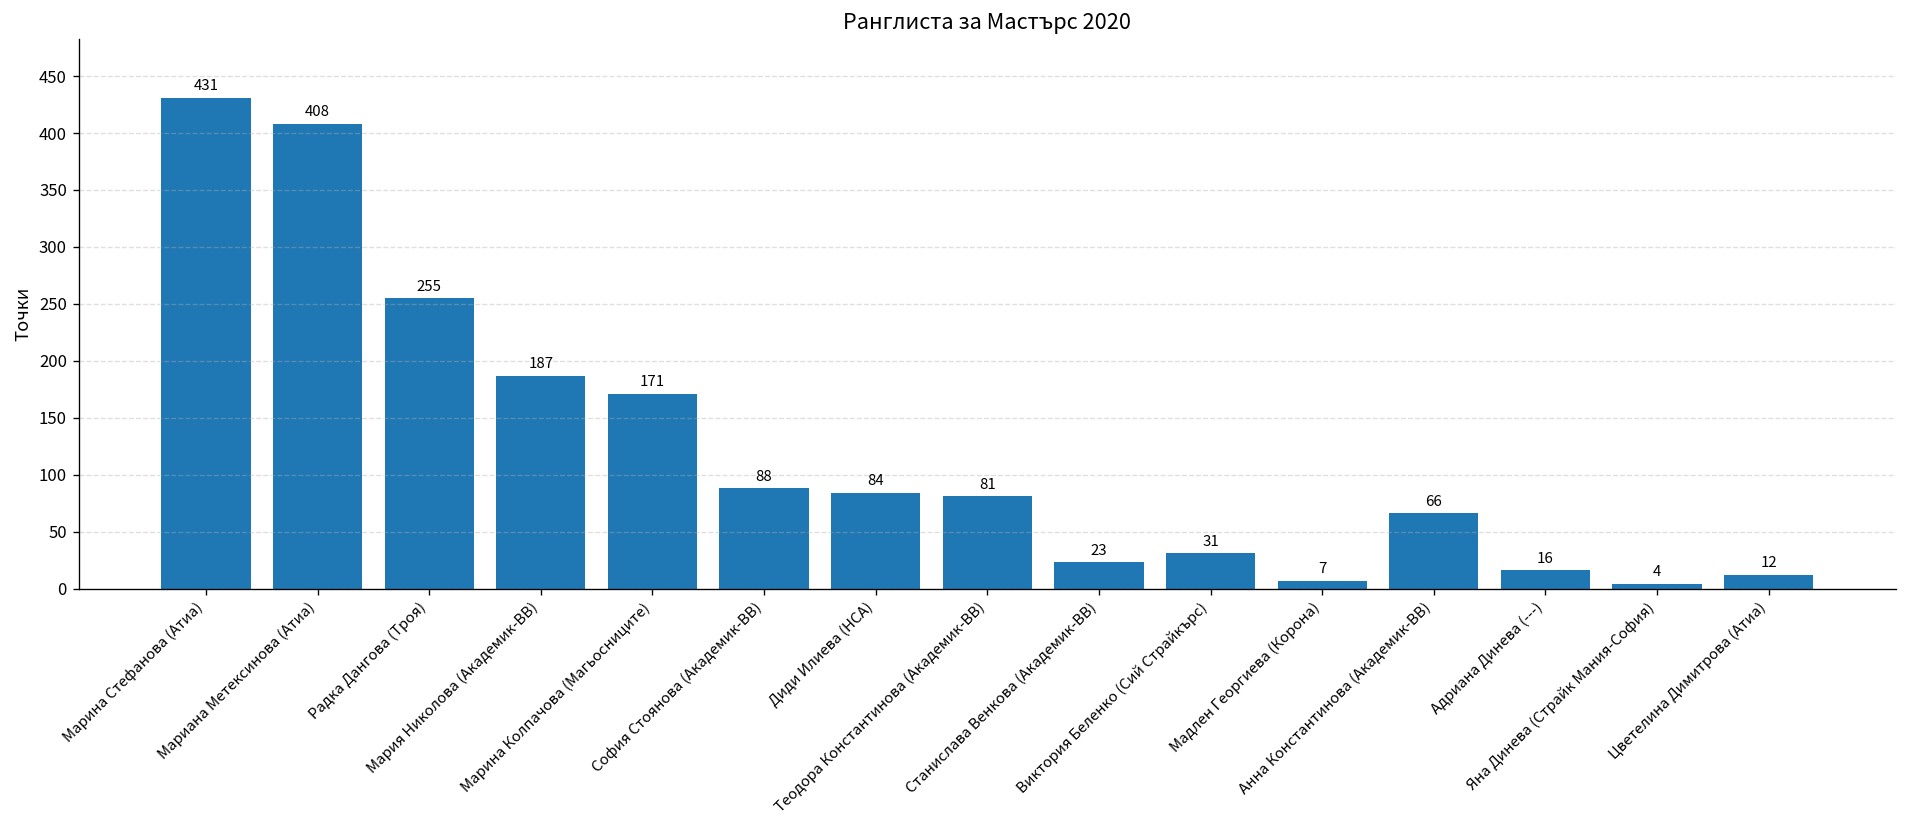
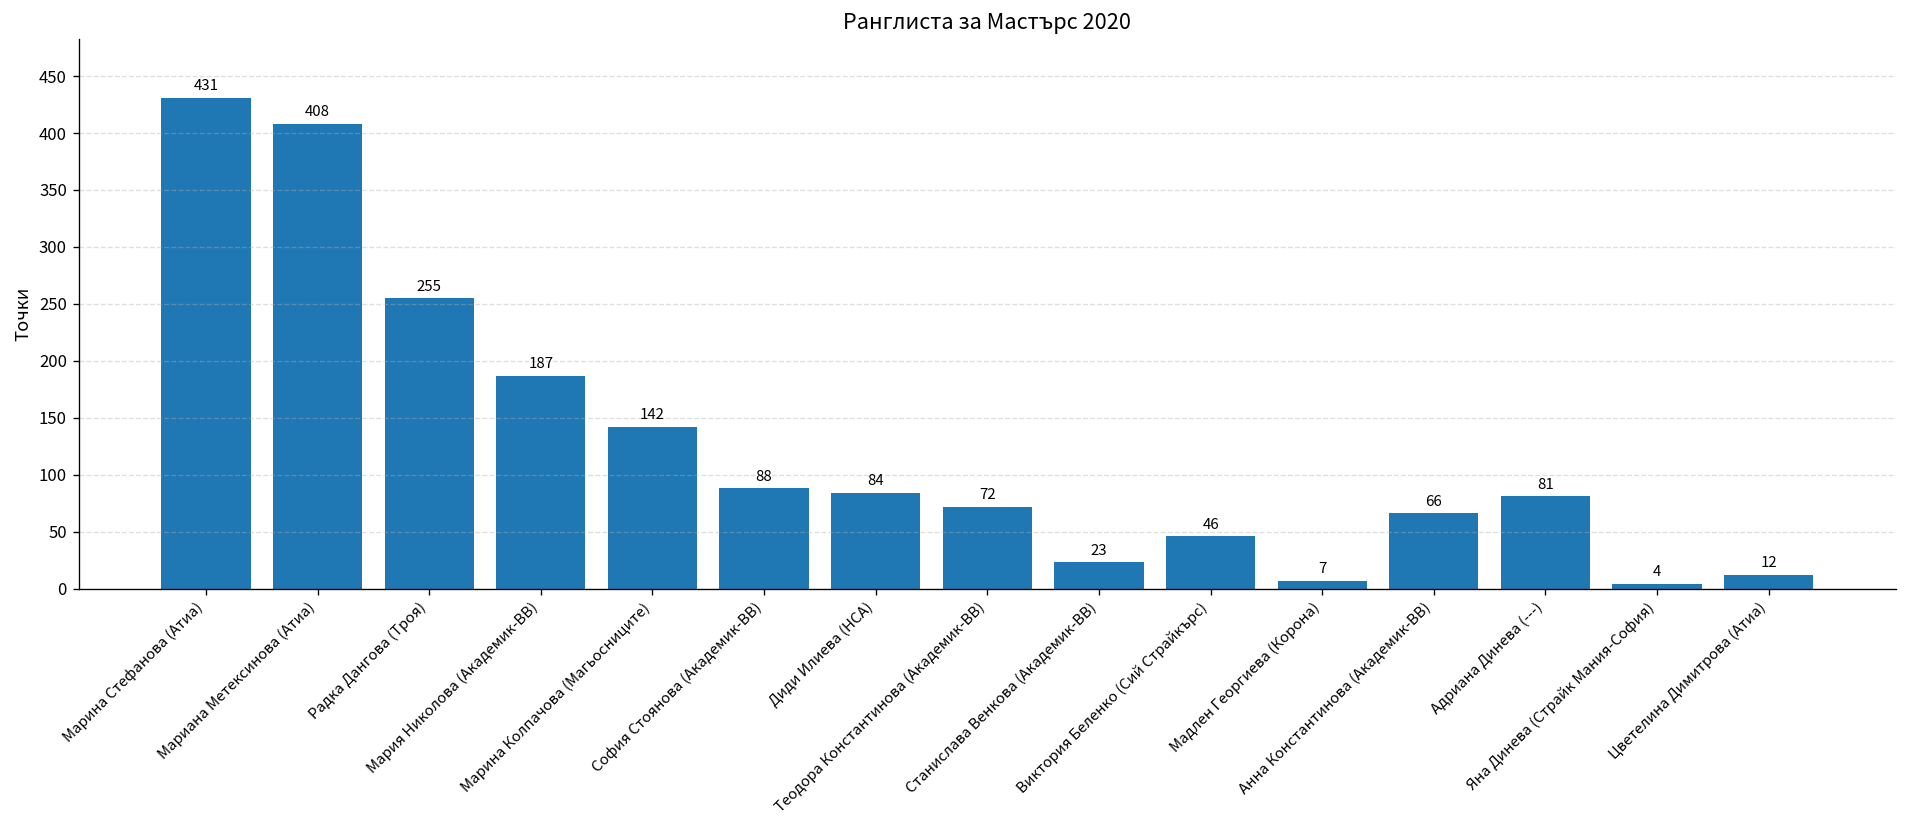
  {
    "Марина Стефанова (Атиа)": 431,
    "Мариана Метексинова (Атиа)": 408,
    "Радка Дангова (Троя)": 255,
    "Мария Николова (Академик-ВВ)": 187,
-   "Марина Колпачова (Магьосниците)": 171,
+   "Марина Колпачова (Магьосниците)": 142,
    "София Стоянова (Академик-ВВ)": 88,
    "Диди Илиева (НСА)": 84,
-   "Теодора Константинова (Академик-ВВ)": 81,
+   "Теодора Константинова (Академик-ВВ)": 72,
    "Станислава Венкова (Академик-ВВ)": 23,
-   "Виктория Беленко (Сий Страйкърс)": 31,
+   "Виктория Беленко (Сий Страйкърс)": 46,
    "Мадлен Георгиева (Корона)": 7,
    "Анна Константинова (Академик-ВВ)": 66,
-   "Адриана Динева (---)": 16,
+   "Адриана Динева (---)": 81,
    "Яна Динева (Страйк Мания-София)": 4,
    "Цветелина Димитрова (Атиа)": 12
  }
